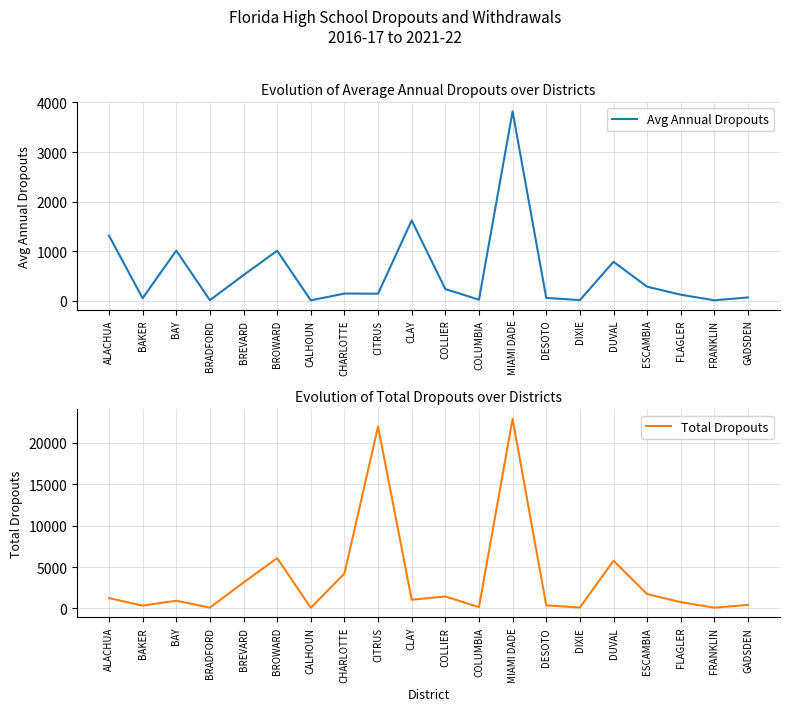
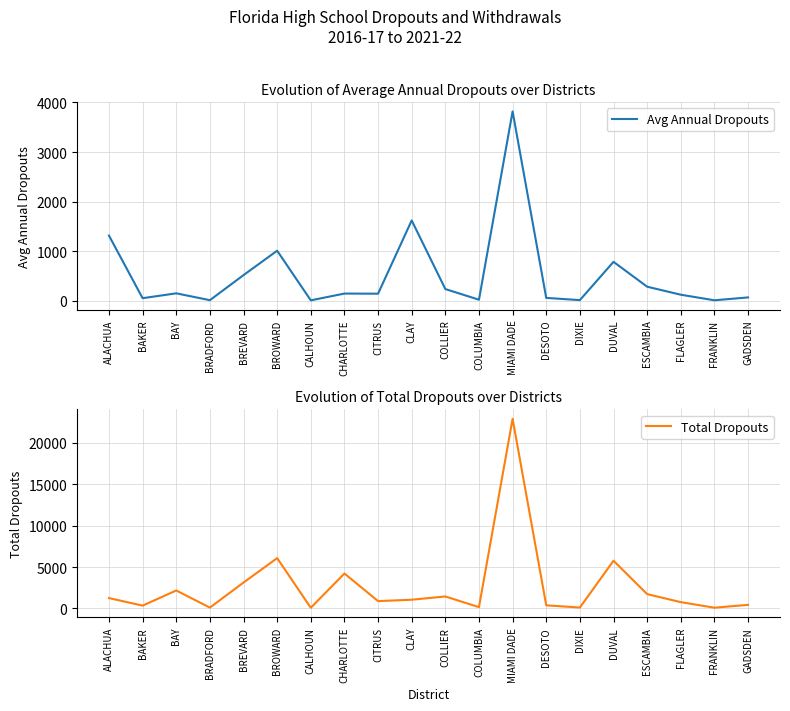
  {
    "Evolution of Average Annual Dropouts over Districts": {
      "ALACHUA": 1300,
      "BAKER": 100,
-     "BAY": 1000,
+     "BAY": 200,
      "BRADFORD": 0,
      "BREVARD": 500,
      "BROWARD": 1000,
      "CALHOUN": 0,
      "CHARLOTTE": 100,
      "CITRUS": 100,
      "CLAY": 1600,
      "COLLIER": 200,
      "COLUMBIA": 0,
      "MIAMI DADE": 3800,
      "DESOTO": 100,
      "DIXIE": 0,
      "DUVAL": 800,
      "ESCAMBIA": 300,
      "FLAGLER": 100,
      "FRANKLIN": 0,
      "GADSDEN": 100
    },
    "Evolution of Total Dropouts over Districts": {
      "ALACHUA": 1000,
      "BAKER": 0,
-     "BAY": 1000,
+     "BAY": 2000,
      "BRADFORD": 0,
      "BREVARD": 3000,
      "BROWARD": 6000,
      "CALHOUN": 0,
      "CHARLOTTE": 4000,
-     "CITRUS": 22000,
+     "CITRUS": 1000,
      "CLAY": 1000,
      "COLLIER": 1000,
      "COLUMBIA": 0,
      "MIAMI DADE": 23000,
      "DESOTO": 0,
      "DIXIE": 0,
      "DUVAL": 6000,
      "ESCAMBIA": 2000,
      "FLAGLER": 1000,
      "FRANKLIN": 0,
      "GADSDEN": 0
    }
  }
